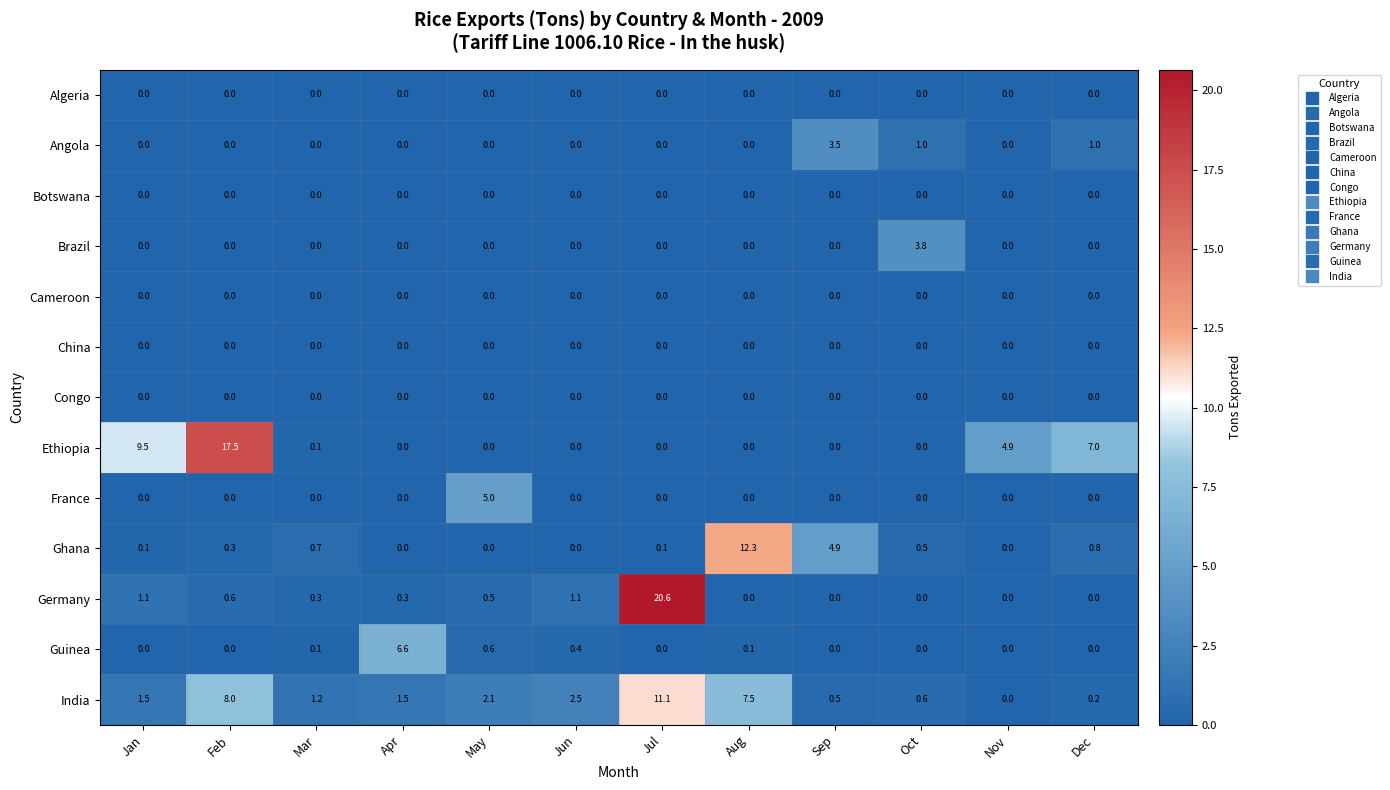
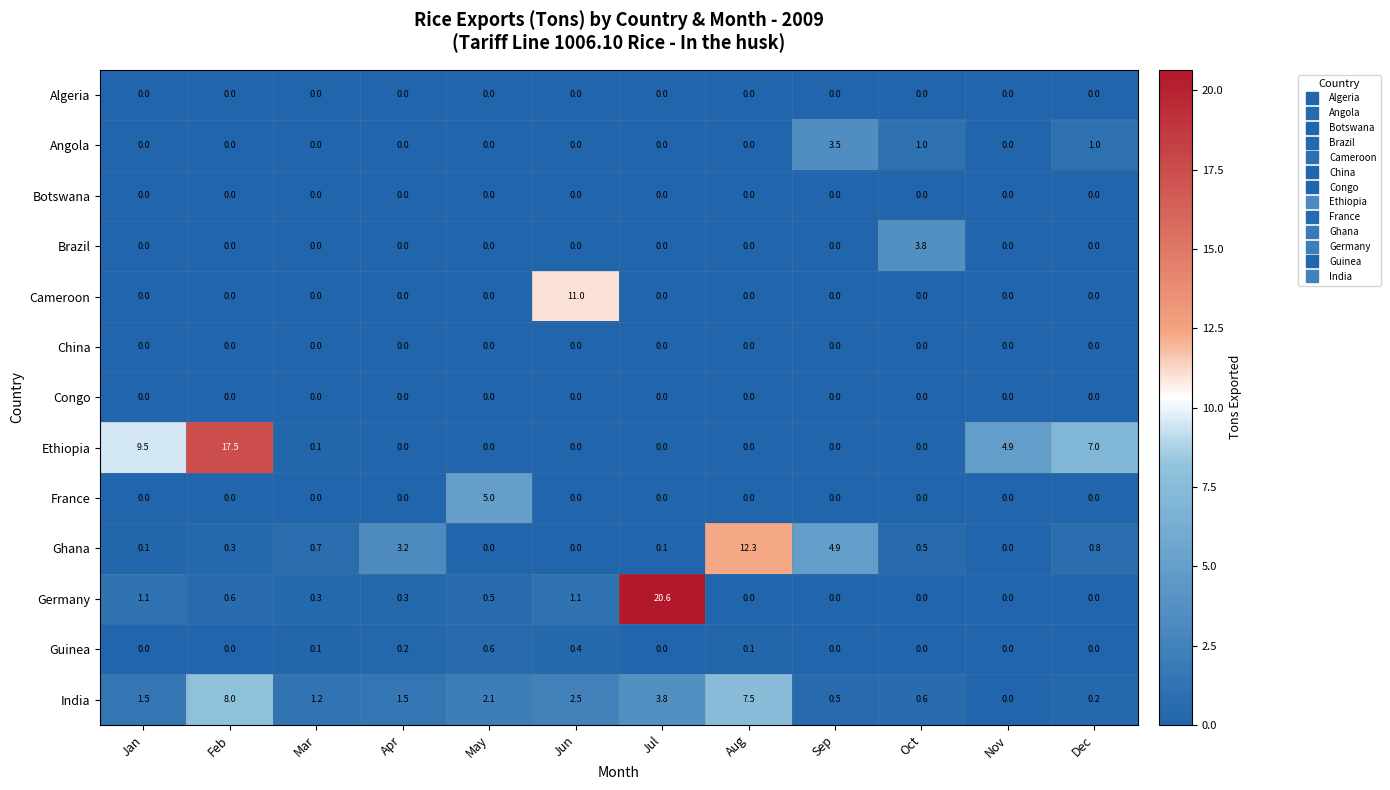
  {
    "Algeria": {
      "Jan": 0.0,
      "Feb": 0.0,
      "Mar": 0.0,
      "Apr": 0.0,
      "May": 0.0,
      "Jun": 0.0,
      "Jul": 0.0,
      "Aug": 0.0,
      "Sep": 0.0,
      "Oct": 0.0,
      "Nov": 0.0,
      "Dec": 0.0
    },
    "Angola": {
      "Jan": 0.0,
      "Feb": 0.0,
      "Mar": 0.0,
      "Apr": 0.0,
      "May": 0.0,
      "Jun": 0.0,
      "Jul": 0.0,
      "Aug": 0.0,
      "Sep": 3.5,
      "Oct": 1.0,
      "Nov": 0.0,
      "Dec": 1.0
    },
    "Botswana": {
      "Jan": 0.0,
      "Feb": 0.0,
      "Mar": 0.0,
      "Apr": 0.0,
      "May": 0.0,
      "Jun": 0.0,
      "Jul": 0.0,
      "Aug": 0.0,
      "Sep": 0.0,
      "Oct": 0.0,
      "Nov": 0.0,
      "Dec": 0.0
    },
    "Brazil": {
      "Jan": 0.0,
      "Feb": 0.0,
      "Mar": 0.0,
      "Apr": 0.0,
      "May": 0.0,
      "Jun": 0.0,
      "Jul": 0.0,
      "Aug": 0.0,
      "Sep": 0.0,
      "Oct": 3.8,
      "Nov": 0.0,
      "Dec": 0.0
    },
    "Cameroon": {
      "Jan": 0.0,
      "Feb": 0.0,
      "Mar": 0.0,
      "Apr": 0.0,
      "May": 0.0,
-     "Jun": 0.0,
+     "Jun": 11.0,
      "Jul": 0.0,
      "Aug": 0.0,
      "Sep": 0.0,
      "Oct": 0.0,
      "Nov": 0.0,
      "Dec": 0.0
    },
    "China": {
      "Jan": 0.0,
      "Feb": 0.0,
      "Mar": 0.0,
      "Apr": 0.0,
      "May": 0.0,
      "Jun": 0.0,
      "Jul": 0.0,
      "Aug": 0.0,
      "Sep": 0.0,
      "Oct": 0.0,
      "Nov": 0.0,
      "Dec": 0.0
    },
    "Congo": {
      "Jan": 0.0,
      "Feb": 0.0,
      "Mar": 0.0,
      "Apr": 0.0,
      "May": 0.0,
      "Jun": 0.0,
      "Jul": 0.0,
      "Aug": 0.0,
      "Sep": 0.0,
      "Oct": 0.0,
      "Nov": 0.0,
      "Dec": 0.0
    },
    "Ethiopia": {
      "Jan": 9.5,
      "Feb": 17.5,
      "Mar": 0.1,
      "Apr": 0.0,
      "May": 0.0,
      "Jun": 0.0,
      "Jul": 0.0,
      "Aug": 0.0,
      "Sep": 0.0,
      "Oct": 0.0,
      "Nov": 4.9,
      "Dec": 7.0
    },
    "France": {
      "Jan": 0.0,
      "Feb": 0.0,
      "Mar": 0.0,
      "Apr": 0.0,
      "May": 5.0,
      "Jun": 0.0,
      "Jul": 0.0,
      "Aug": 0.0,
      "Sep": 0.0,
      "Oct": 0.0,
      "Nov": 0.0,
      "Dec": 0.0
    },
    "Ghana": {
      "Jan": 0.1,
      "Feb": 0.3,
      "Mar": 0.7,
-     "Apr": 0.0,
+     "Apr": 3.2,
      "May": 0.0,
      "Jun": 0.0,
      "Jul": 0.1,
      "Aug": 12.3,
      "Sep": 4.9,
      "Oct": 0.5,
      "Nov": 0.0,
      "Dec": 0.8
    },
    "Germany": {
      "Jan": 1.1,
      "Feb": 0.6,
      "Mar": 0.3,
      "Apr": 0.3,
      "May": 0.5,
      "Jun": 1.1,
      "Jul": 20.6,
      "Aug": 0.0,
      "Sep": 0.0,
      "Oct": 0.0,
      "Nov": 0.0,
      "Dec": 0.0
    },
    "Guinea": {
      "Jan": 0.0,
      "Feb": 0.0,
      "Mar": 0.1,
-     "Apr": 6.6,
+     "Apr": 0.2,
      "May": 0.6,
      "Jun": 0.4,
      "Jul": 0.0,
      "Aug": 0.1,
      "Sep": 0.0,
      "Oct": 0.0,
      "Nov": 0.0,
      "Dec": 0.0
    },
    "India": {
      "Jan": 1.5,
      "Feb": 8.0,
      "Mar": 1.2,
      "Apr": 1.5,
      "May": 2.1,
      "Jun": 2.5,
-     "Jul": 11.1,
+     "Jul": 3.8,
      "Aug": 7.5,
      "Sep": 0.5,
      "Oct": 0.6,
      "Nov": 0.0,
      "Dec": 0.2
    }
  }
